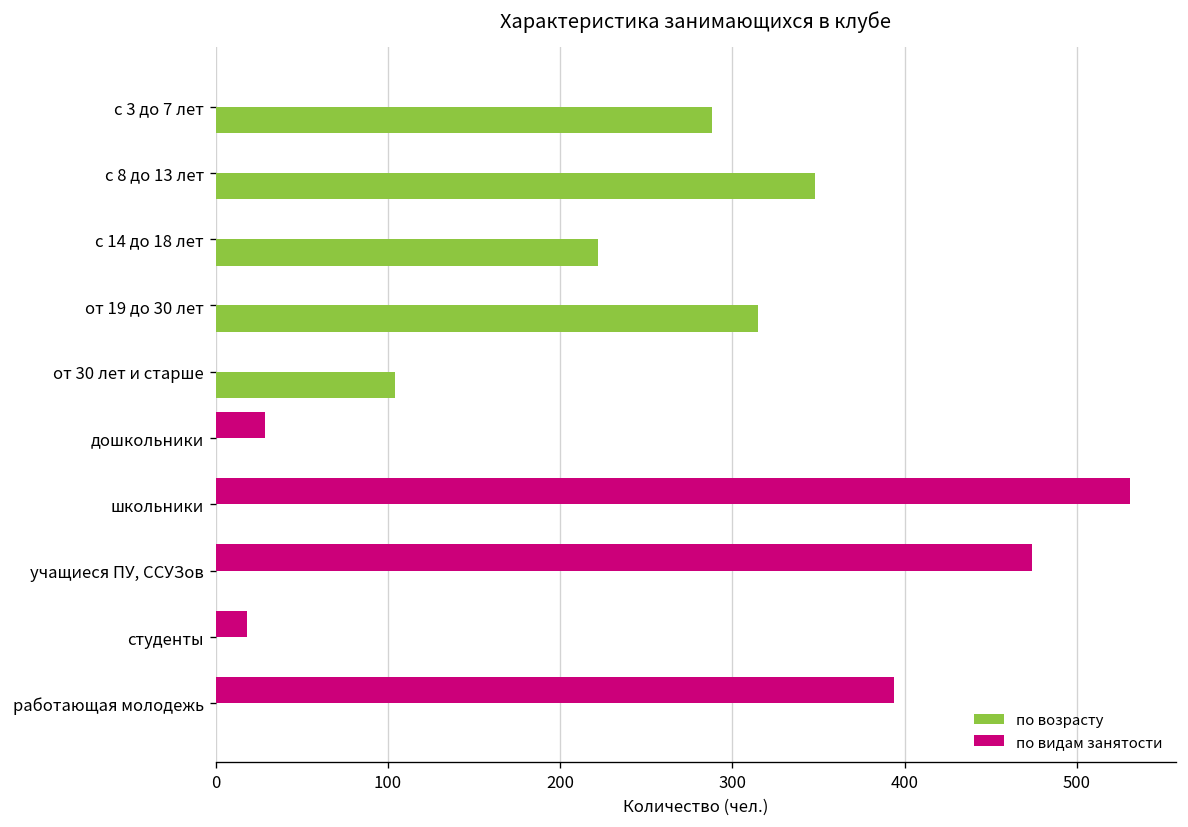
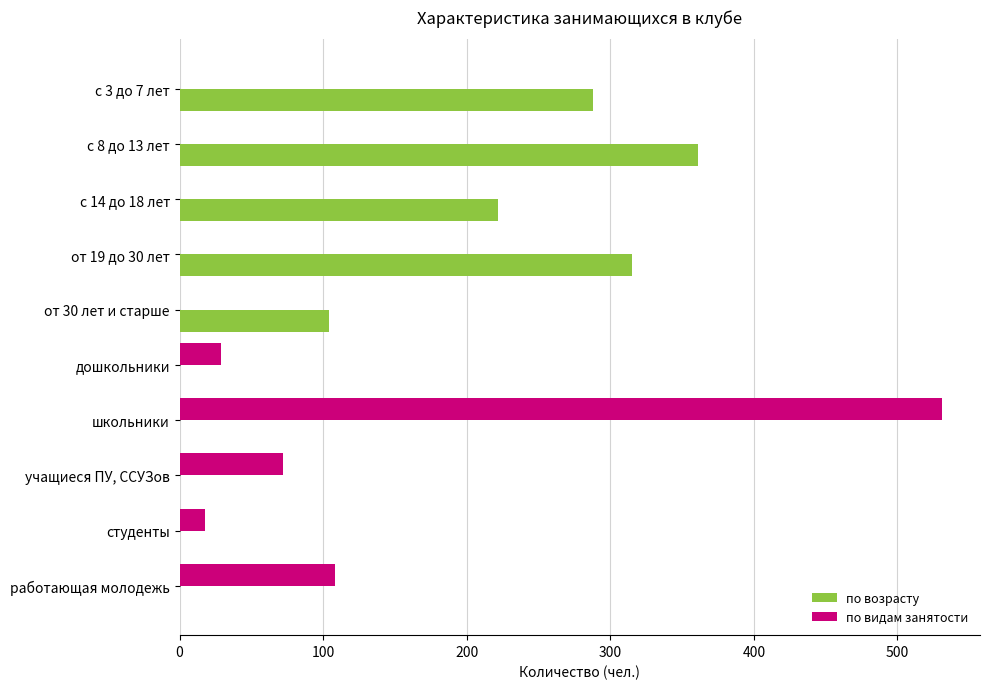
  {
    "по возрасту": {
      "с 3 до 7 лет": 288,
-     "с 8 до 13 лет": 348,
+     "с 8 до 13 лет": 361,
      "с 14 до 18 лет": 222,
      "от 19 до 30 лет": 315,
      "от 30 лет и старше": 104,
      "дошкольники": 0,
      "школьники": 0,
      "учащиеся ПУ, ССУЗов": 0,
      "студенты": 0,
      "работающая молодежь": 0
    },
    "по видам занятости": {
      "с 3 до 7 лет": 0,
      "с 8 до 13 лет": 0,
      "с 14 до 18 лет": 0,
      "от 19 до 30 лет": 0,
      "от 30 лет и старше": 0,
      "дошкольники": 29,
      "школьники": 531,
-     "учащиеся ПУ, ССУЗов": 474,
+     "учащиеся ПУ, ССУЗов": 72,
      "студенты": 18,
-     "работающая молодежь": 394
+     "работающая молодежь": 108
    }
  }
